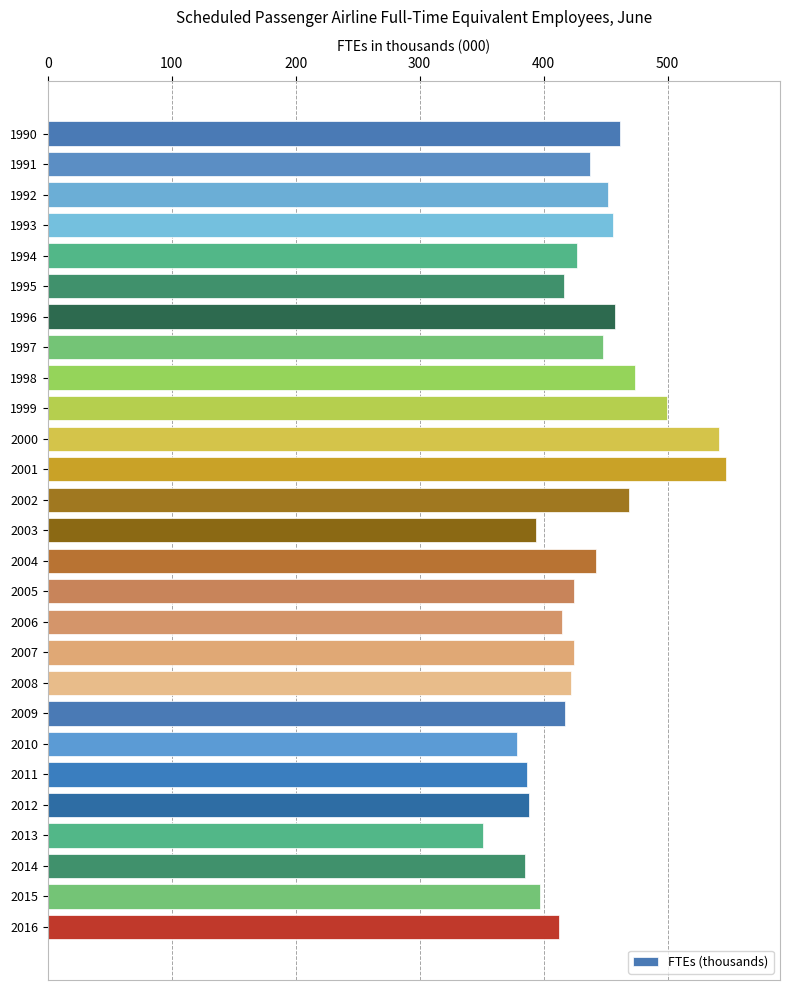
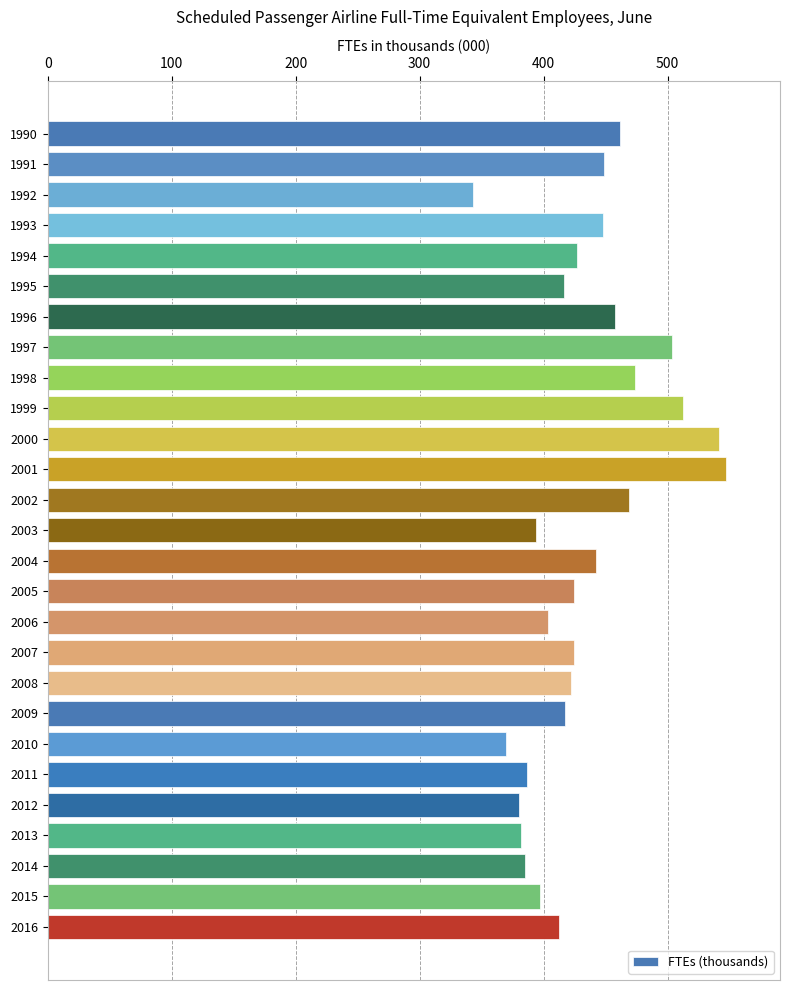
  {
    "1990": 462,
-   "1991": 438,
-   "1992": 452,
-   "1993": 456,
+   "1991": 449,
+   "1992": 343,
+   "1993": 448,
    "1994": 427,
    "1995": 417,
    "1996": 458,
-   "1997": 448,
+   "1997": 504,
    "1998": 474,
-   "1999": 499,
+   "1999": 513,
    "2000": 542,
    "2001": 547,
    "2002": 469,
    "2003": 394,
    "2004": 442,
    "2005": 424,
-   "2006": 415,
+   "2006": 404,
    "2007": 425,
    "2008": 422,
    "2009": 417,
-   "2010": 378,
+   "2010": 370,
    "2011": 387,
-   "2012": 388,
-   "2013": 351,
+   "2012": 380,
+   "2013": 382,
    "2014": 385,
    "2015": 397,
    "2016": 412
  }
